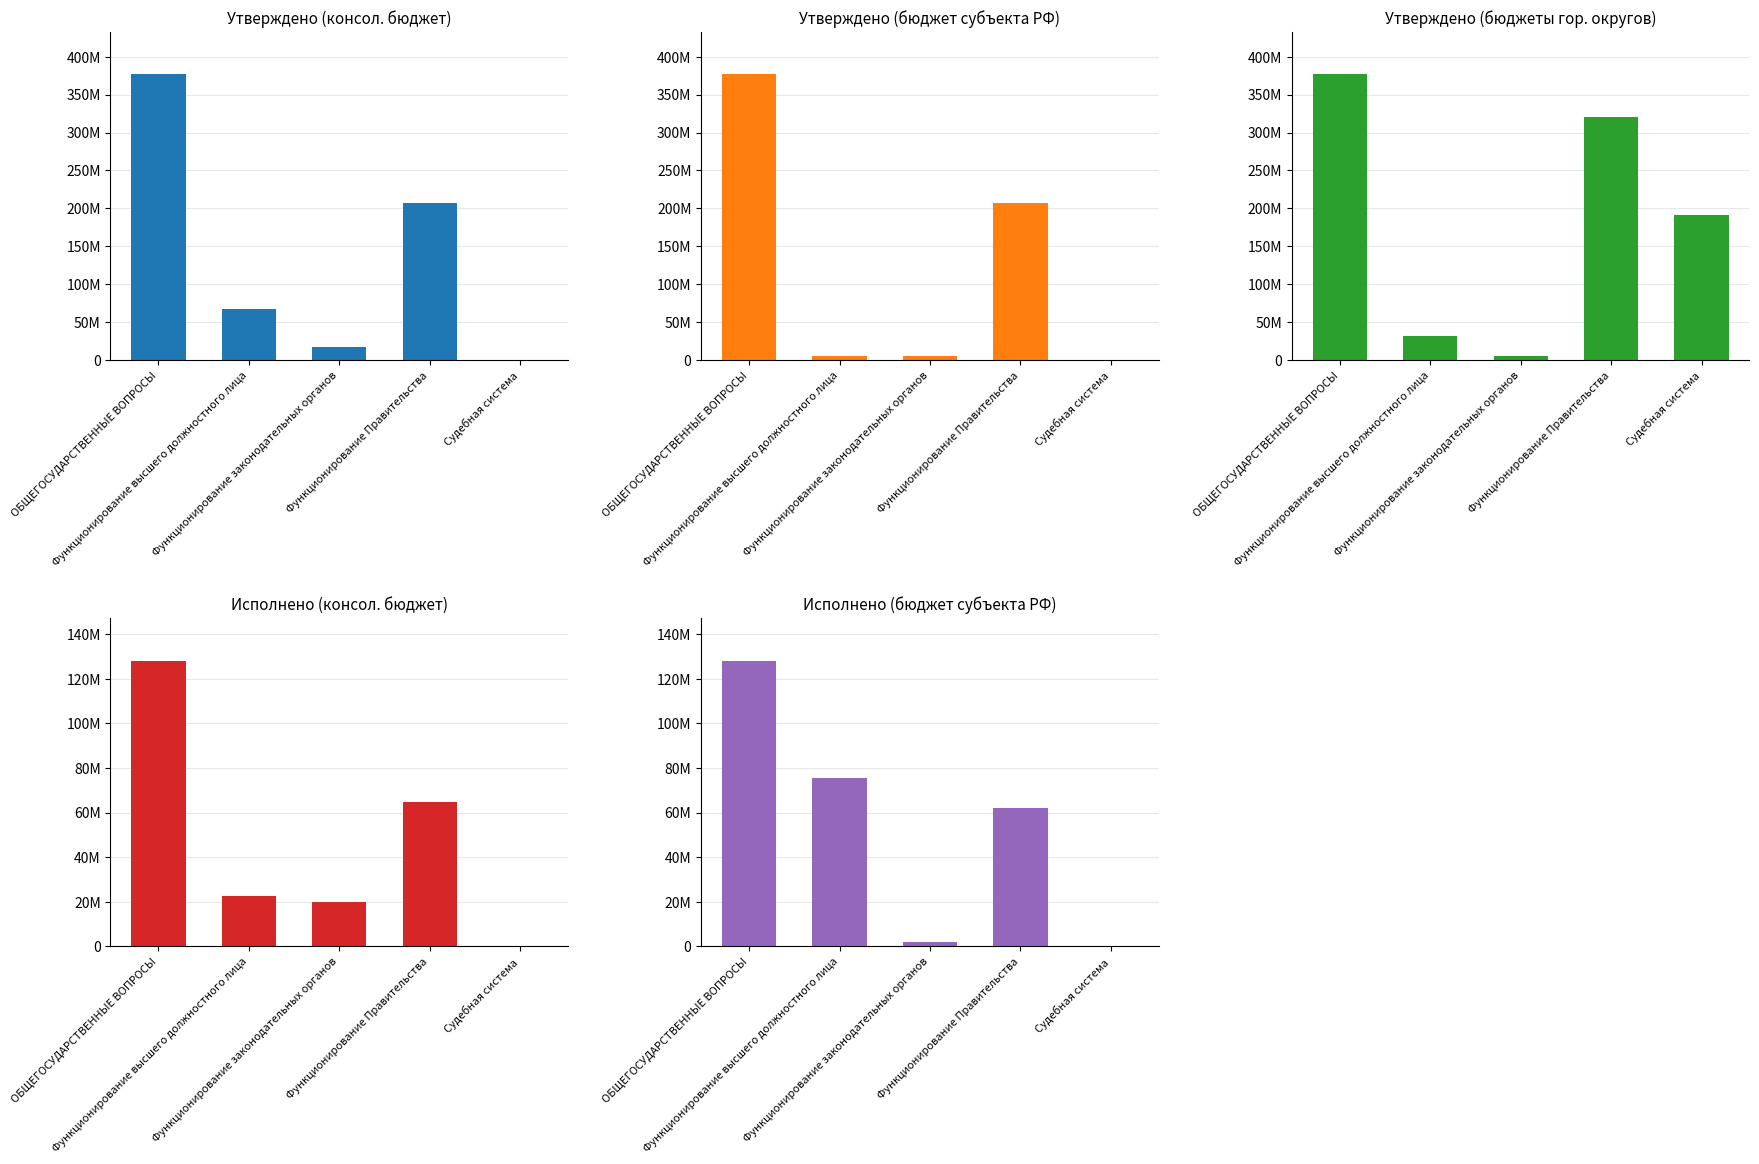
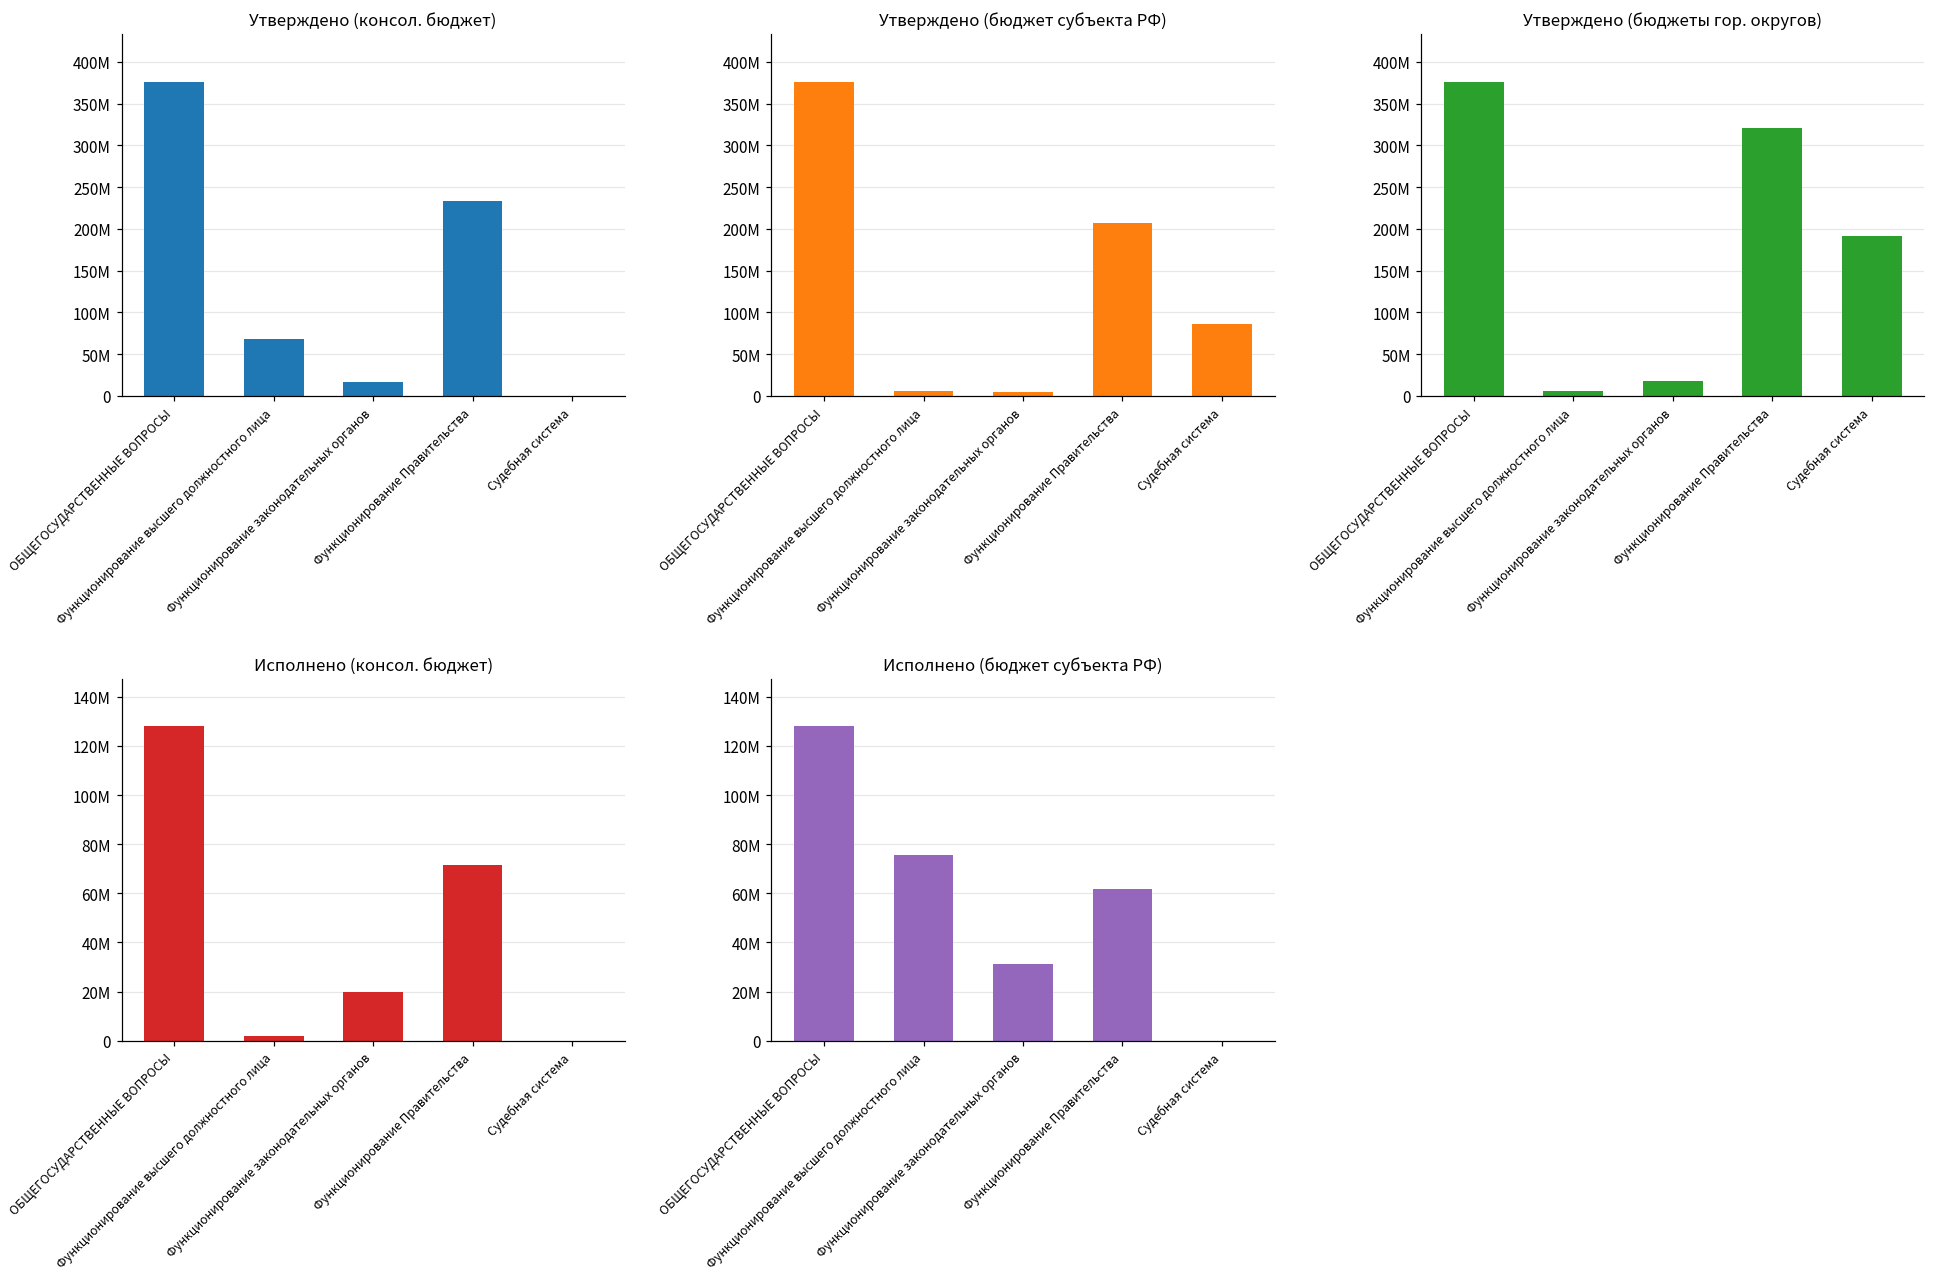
  {
    "Утверждено (консол. бюджет)": {
      "ОБЩЕГОСУДАРСТВЕННЫЕ ВОПРОСЫ": 380000000,
      "Функционирование высшего должностного лица": 70000000,
      "Функционирование законодательных органов": 20000000,
-     "Функционирование Правительства": 210000000
+     "Функционирование Правительства": 230000000
    },
    "Утверждено (бюджет субъекта РФ)": {
      "ОБЩЕГОСУДАРСТВЕННЫЕ ВОПРОСЫ": 380000000,
      "Функционирование высшего должностного лица": 10000000,
      "Функционирование законодательных органов": 10000000,
      "Функционирование Правительства": 210000000,
-     "Судебная система": 0
+     "Судебная система": 90000000
    },
    "Утверждено (бюджеты гор. округов)": {
      "ОБЩЕГОСУДАРСТВЕННЫЕ ВОПРОСЫ": 380000000,
-     "Функционирование высшего должностного лица": 30000000,
-     "Функционирование законодательных органов": 10000000,
+     "Функционирование высшего должностного лица": 10000000,
+     "Функционирование законодательных органов": 20000000,
      "Функционирование Правительства": 320000000,
      "Судебная система": 190000000
    },
    "Исполнено (консол. бюджет)": {
      "ОБЩЕГОСУДАРСТВЕННЫЕ ВОПРОСЫ": 128000000,
-     "Функционирование высшего должностного лица": 22000000,
+     "Функционирование высшего должностного лица": 2000000,
      "Функционирование законодательных органов": 20000000,
-     "Функционирование Правительства": 65000000,
+     "Функционирование Правительства": 72000000,
      "Судебная система": 0
    },
    "Исполнено (бюджет субъекта РФ)": {
      "ОБЩЕГОСУДАРСТВЕННЫЕ ВОПРОСЫ": 128000000,
      "Функционирование высшего должностного лица": 76000000,
-     "Функционирование законодательных органов": 2000000,
+     "Функционирование законодательных органов": 31000000,
      "Функционирование Правительства": 62000000,
      "Судебная система": 0
    }
  }
